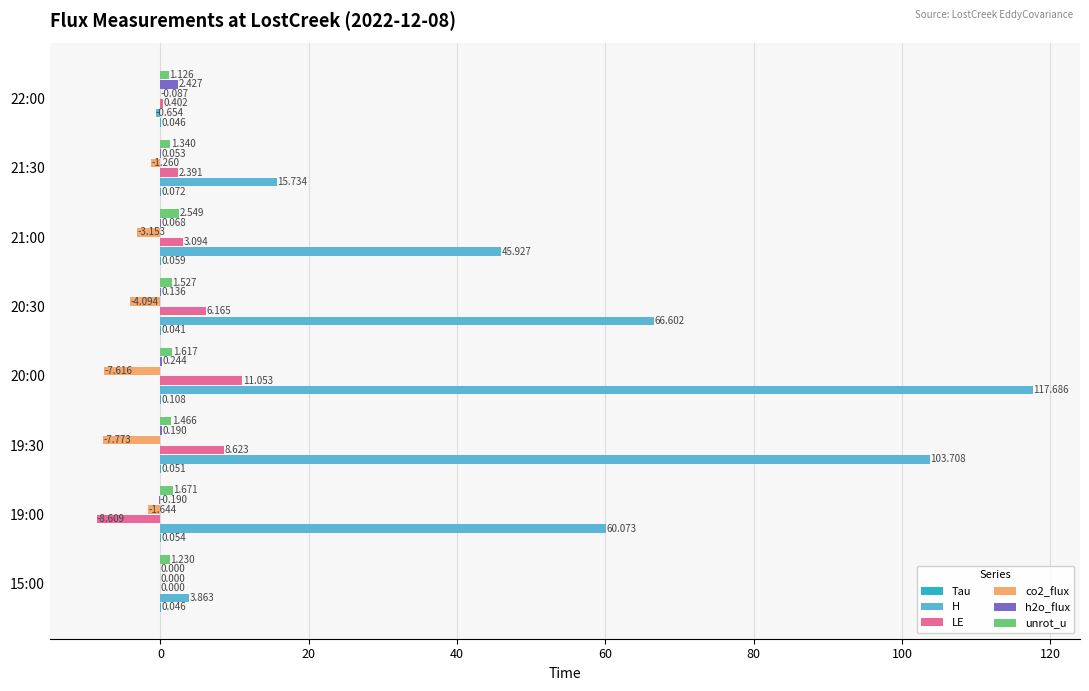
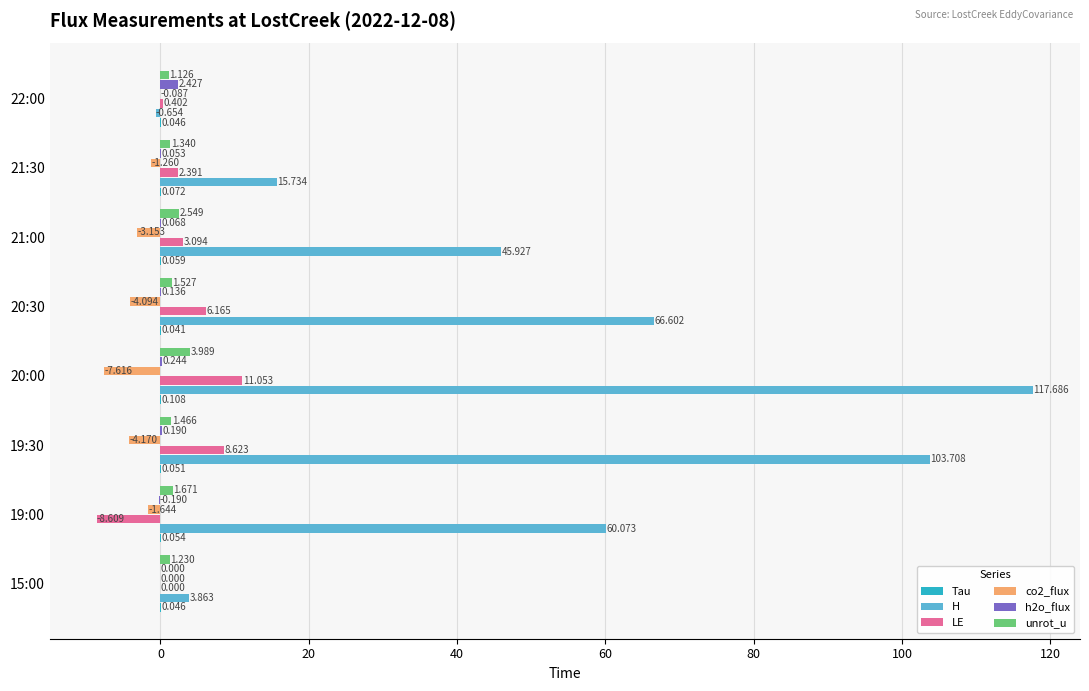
  {
    "LE": {
      "22:00": 0.402,
      "21:30": 2.391,
      "21:00": 3.094,
      "20:30": 6.165,
      "20:00": 11.053,
      "19:30": 8.623,
      "19:00": -8.609,
      "15:00": 0.000
    },
    "co2_flux": {
      "22:00": -0.087,
      "21:30": -1.260,
      "21:00": -3.153,
      "20:30": -4.094,
      "20:00": -7.616,
-     "19:30": -7.773,
+     "19:30": -4.170,
      "19:00": -1.644,
      "15:00": 0.000
    },
    "h2o_flux": {
      "22:00": 2.427,
      "21:30": 0.053,
      "21:00": 0.068,
      "20:30": 0.136,
      "20:00": 0.244,
      "19:30": 0.190,
      "19:00": -0.190,
      "15:00": 0.000
    },
    "unrot_u": {
      "22:00": 1.126,
      "21:30": 1.340,
      "21:00": 2.549,
      "20:30": 1.527,
-     "20:00": 1.617,
+     "20:00": 3.989,
      "19:30": 1.466,
      "19:00": 1.671,
      "15:00": 1.230
    }
  }
